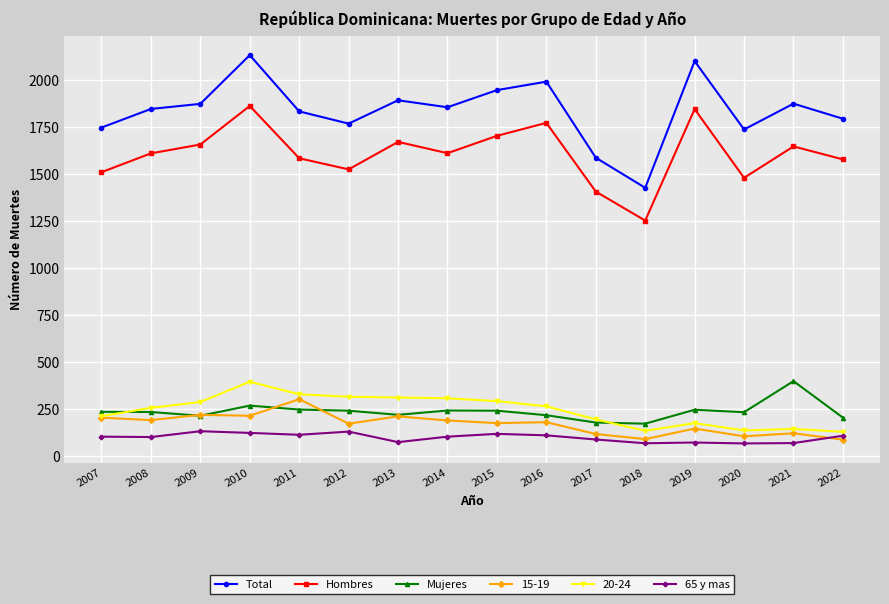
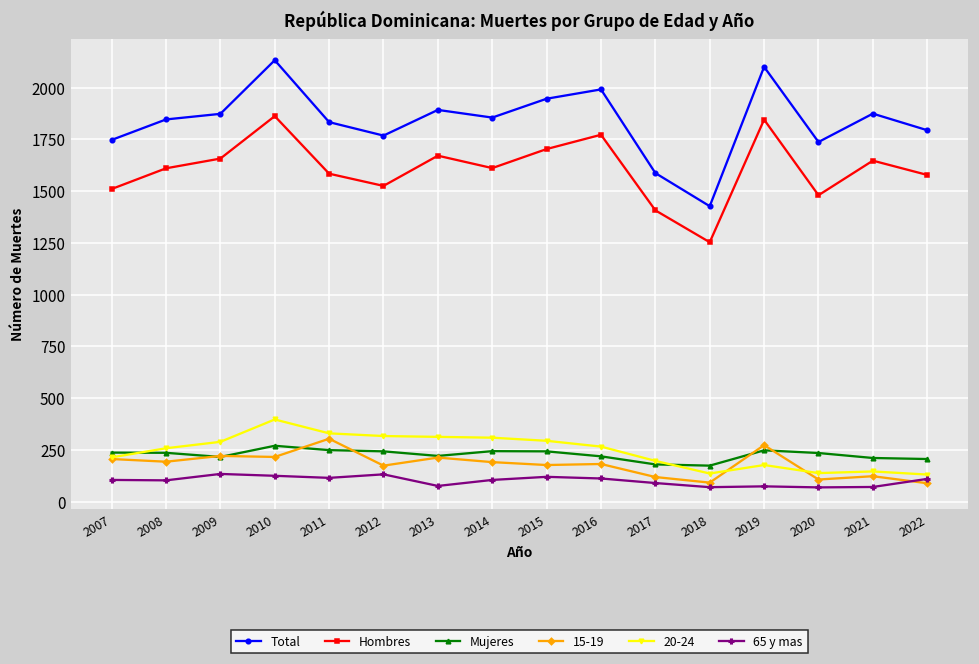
  {
    "Total": {
      "2007": 1750,
      "2008": 1850,
      "2009": 1870,
      "2010": 2130,
      "2011": 1830,
      "2012": 1770,
      "2013": 1890,
      "2014": 1860,
      "2015": 1950,
      "2016": 1990,
      "2017": 1590,
      "2018": 1430,
      "2019": 2100,
      "2020": 1740,
      "2021": 1870,
      "2022": 1790
    },
    "Hombres": {
      "2007": 1510,
      "2008": 1610,
      "2009": 1660,
      "2010": 1860,
      "2011": 1580,
      "2012": 1530,
      "2013": 1670,
      "2014": 1610,
      "2015": 1700,
      "2016": 1770,
      "2017": 1410,
      "2018": 1250,
      "2019": 1850,
      "2020": 1480,
      "2021": 1650,
      "2022": 1580
    },
    "Mujeres": {
      "2007": 240,
      "2008": 240,
      "2010": 270,
      "2011": 250,
      "2012": 240,
      "2014": 240,
      "2015": 240,
      "2016": 220,
      "2017": 180,
      "2018": 170,
      "2019": 250,
      "2020": 240,
-     "2021": 400,
+     "2021": 210,
      "2022": 210
    },
    "15-19": {
      "2008": 190,
      "2010": 220,
      "2011": 300,
      "2012": 170,
      "2014": 190,
      "2015": 180,
      "2016": 180,
      "2017": 120,
      "2018": 90,
-     "2019": 150,
+     "2019": 270,
      "2020": 110,
      "2021": 120,
      "2022": 90
    },
    "20-24": {
      "2008": 260,
      "2009": 290,
      "2010": 400,
      "2011": 330,
      "2012": 320,
      "2013": 310,
      "2014": 310,
      "2015": 290,
      "2016": 270,
      "2017": 200,
      "2018": 140,
      "2019": 180,
      "2020": 140,
      "2021": 150,
      "2022": 130
    },
    "65 y mas": {
      "2007": 110,
      "2008": 100,
      "2009": 130,
      "2010": 130,
      "2011": 120,
      "2012": 130,
      "2013": 80,
      "2014": 110,
      "2015": 120,
      "2016": 110,
      "2017": 90,
      "2018": 70,
      "2019": 70,
      "2020": 70,
      "2021": 70,
      "2022": 110
    }
  }
